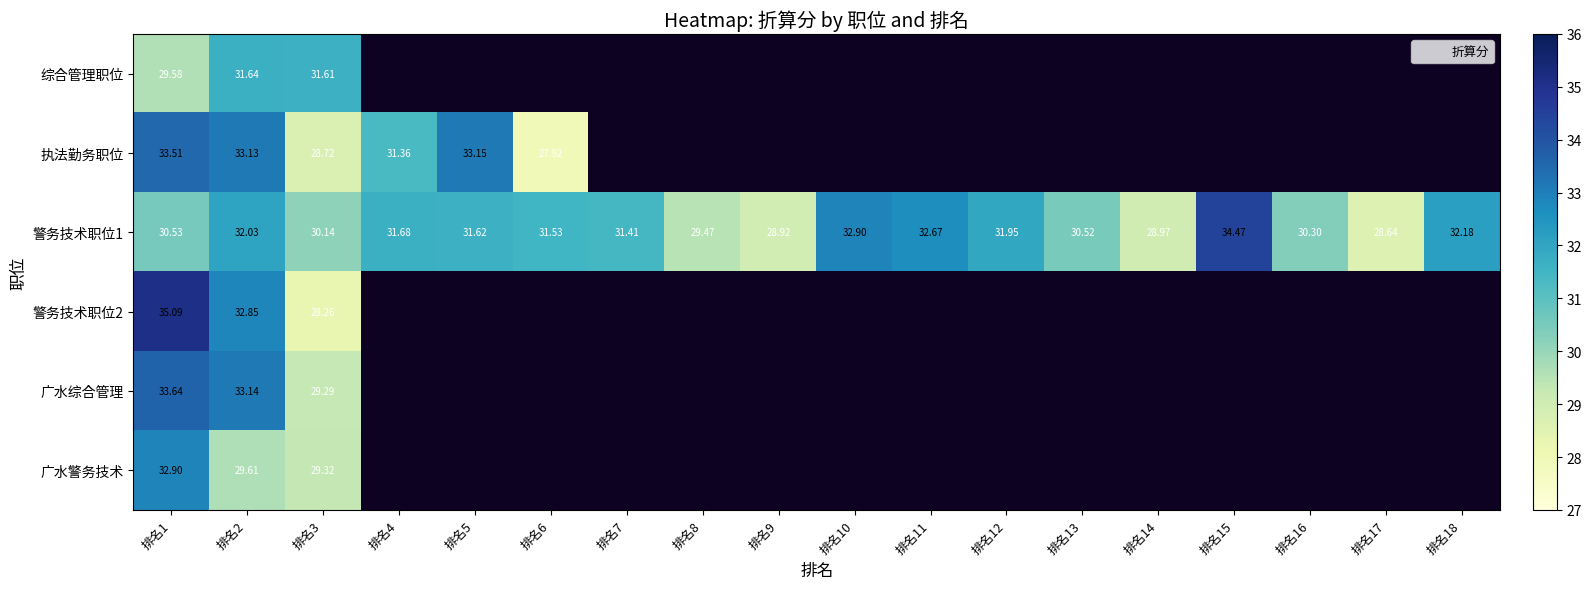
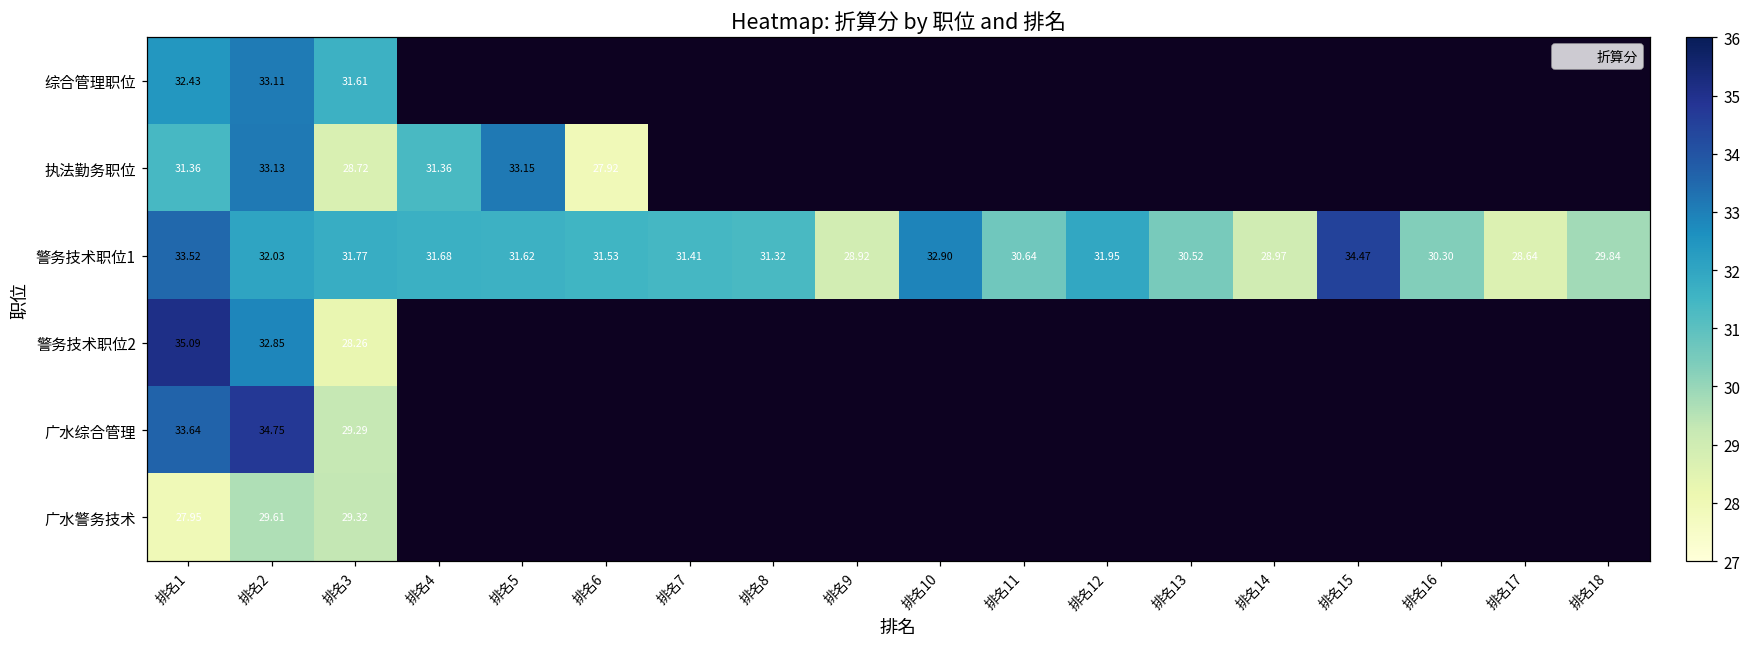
  {
    "综合管理职位": {
-     "排名1": 29.58,
-     "排名2": 31.64,
+     "排名1": 32.43,
+     "排名2": 33.11,
      "排名3": 31.61
    },
    "执法勤务职位": {
-     "排名1": 33.51,
+     "排名1": 31.36,
      "排名2": 33.13,
      "排名3": 28.72,
      "排名4": 31.36,
      "排名5": 33.15,
      "排名6": 27.92
    },
    "警务技术职位1": {
-     "排名1": 30.53,
+     "排名1": 33.52,
      "排名2": 32.03,
-     "排名3": 30.14,
+     "排名3": 31.77,
      "排名4": 31.68,
      "排名5": 31.62,
      "排名6": 31.53,
      "排名7": 31.41,
-     "排名8": 29.47,
+     "排名8": 31.32,
      "排名9": 28.92,
      "排名10": 32.90,
-     "排名11": 32.67,
+     "排名11": 30.64,
      "排名12": 31.95,
      "排名13": 30.52,
      "排名14": 28.97,
      "排名15": 34.47,
      "排名16": 30.30,
      "排名17": 28.64,
-     "排名18": 32.18
+     "排名18": 29.84
    },
    "警务技术职位2": {
      "排名1": 35.09,
      "排名2": 32.85,
      "排名3": 28.26
    },
    "广水综合管理": {
      "排名1": 33.64,
-     "排名2": 33.14,
+     "排名2": 34.75,
      "排名3": 29.29
    },
    "广水警务技术": {
-     "排名1": 32.90,
+     "排名1": 27.95,
      "排名2": 29.61,
      "排名3": 29.32
    }
  }
